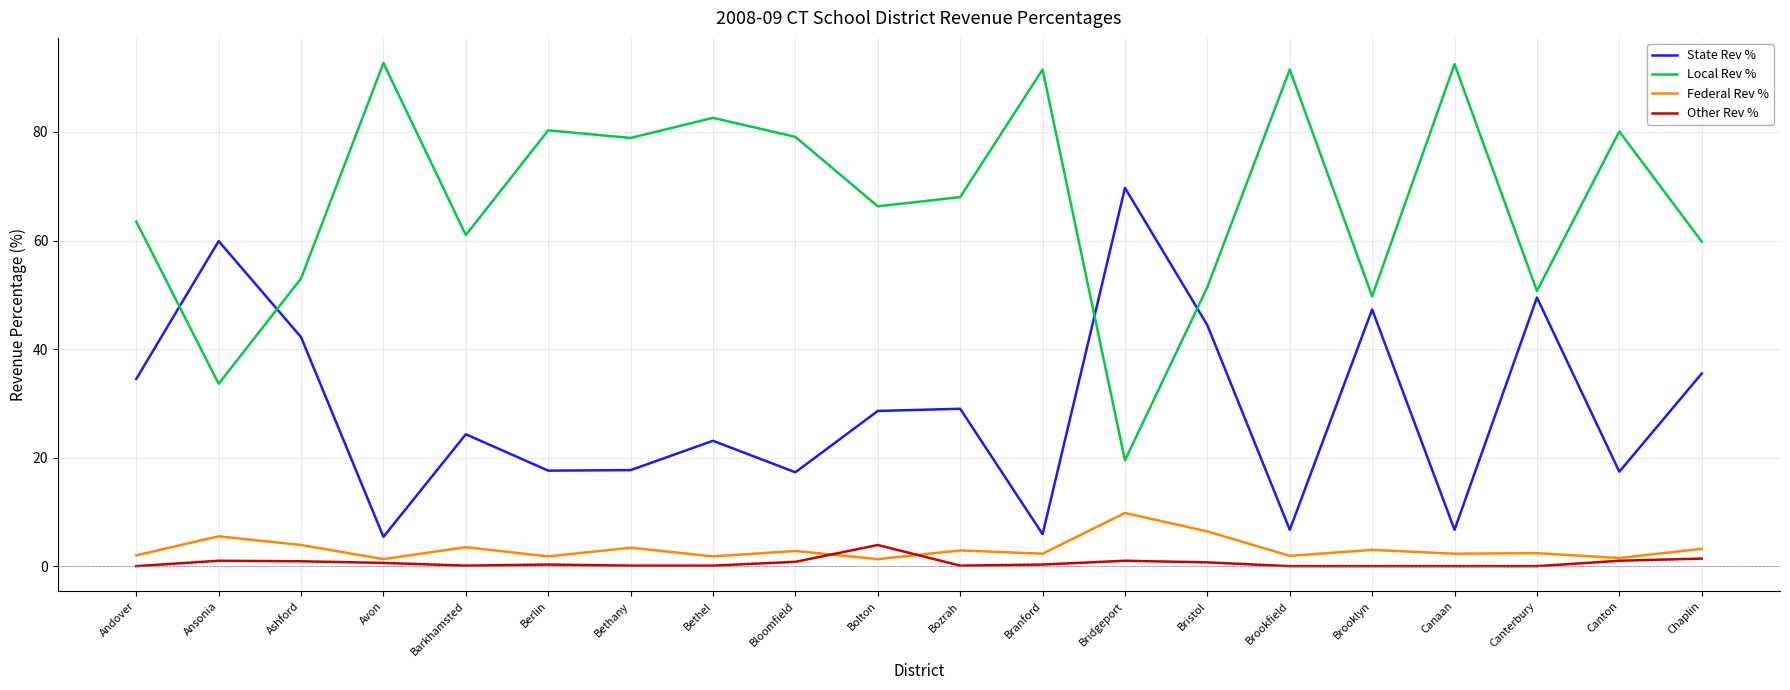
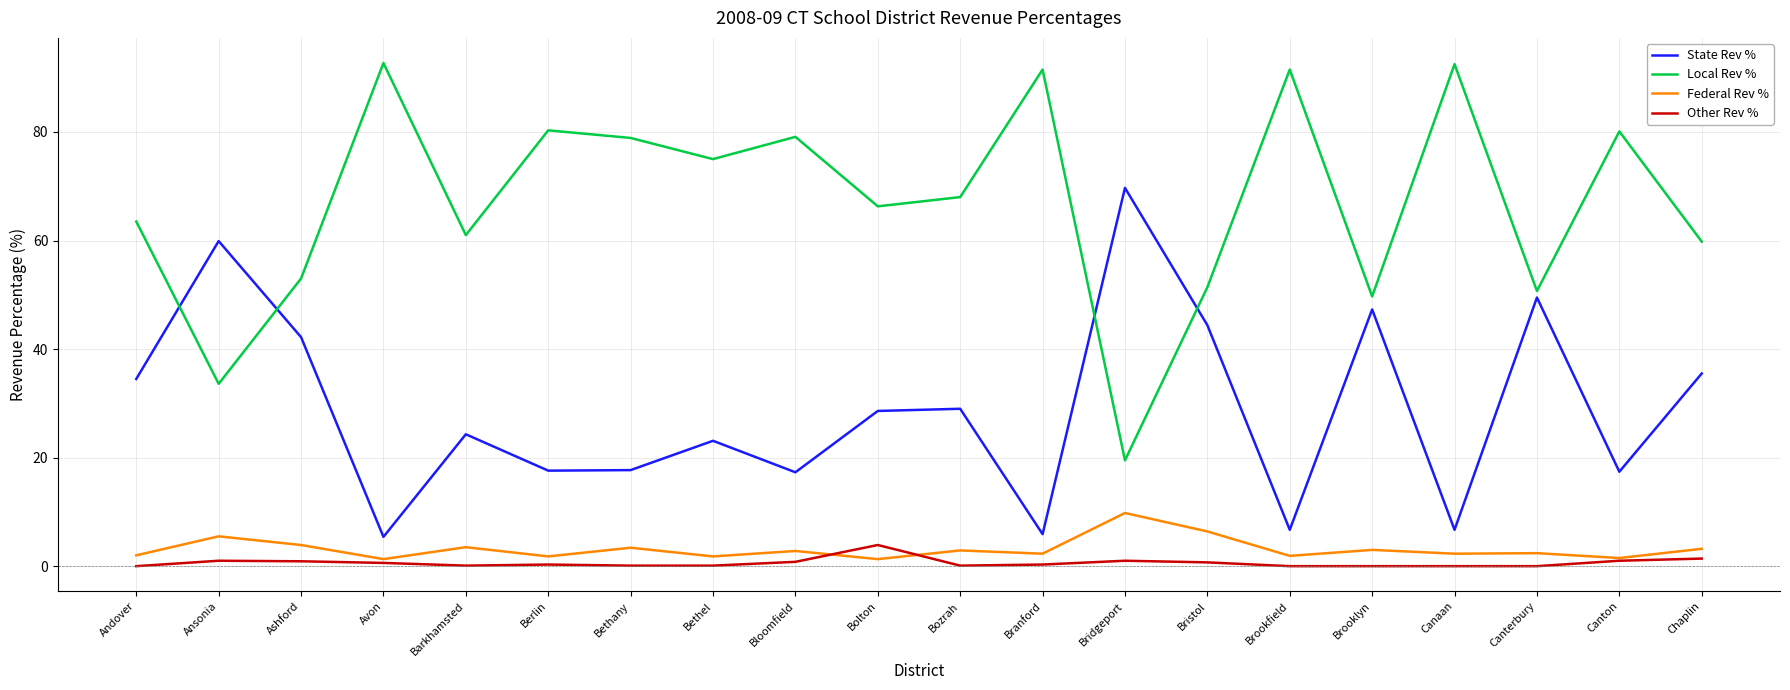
  {
    "State Rev %": {
      "Andover": 35,
      "Ansonia": 60,
      "Ashford": 42,
      "Avon": 5,
      "Barkhamsted": 24,
      "Berlin": 18,
      "Bethany": 18,
      "Bethel": 23,
      "Bloomfield": 17,
      "Bolton": 29,
      "Bozrah": 29,
      "Branford": 6,
      "Bridgeport": 70,
      "Bristol": 44,
      "Brookfield": 7,
      "Brooklyn": 47,
      "Canaan": 7,
      "Canterbury": 50,
      "Canton": 17,
      "Chaplin": 36
    },
    "Local Rev %": {
      "Andover": 64,
      "Ansonia": 34,
      "Ashford": 53,
      "Avon": 93,
      "Barkhamsted": 61,
      "Berlin": 80,
      "Bethany": 79,
-     "Bethel": 83,
+     "Bethel": 75,
      "Bloomfield": 79,
      "Bolton": 66,
      "Bozrah": 68,
      "Branford": 92,
      "Bridgeport": 20,
      "Bristol": 51,
      "Brookfield": 92,
      "Brooklyn": 50,
      "Canaan": 93,
      "Canterbury": 51,
      "Canton": 80,
      "Chaplin": 60
    },
    "Federal Rev %": {
      "Andover": 2,
      "Ansonia": 6,
      "Ashford": 4,
      "Avon": 1,
      "Barkhamsted": 4,
      "Berlin": 2,
      "Bethany": 3,
      "Bethel": 2,
      "Bloomfield": 3,
      "Bolton": 1,
      "Bozrah": 3,
      "Branford": 2,
      "Bridgeport": 10,
      "Bristol": 6,
      "Brookfield": 2,
      "Brooklyn": 3,
      "Canaan": 2,
      "Canterbury": 2,
      "Canton": 2,
      "Chaplin": 3
    },
    "Other Rev %": {
      "Andover": 0,
      "Ansonia": 1,
      "Ashford": 1,
      "Avon": 1,
      "Barkhamsted": 0,
      "Berlin": 0,
      "Bethany": 0,
      "Bethel": 0,
      "Bloomfield": 1,
      "Bolton": 4,
      "Bozrah": 0,
      "Branford": 0,
      "Bridgeport": 1,
      "Bristol": 1,
      "Brookfield": 0,
      "Brooklyn": 0,
      "Canaan": 0,
      "Canterbury": 0,
      "Canton": 1,
      "Chaplin": 1
    }
  }
